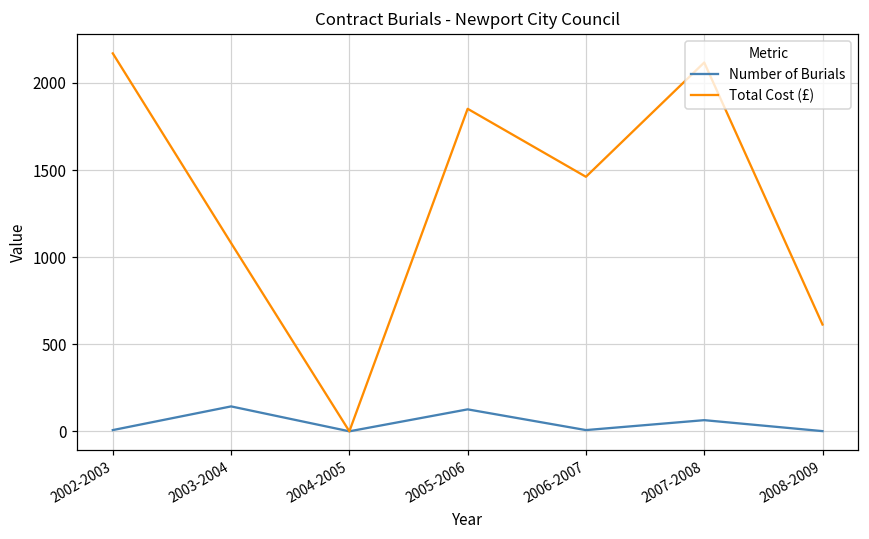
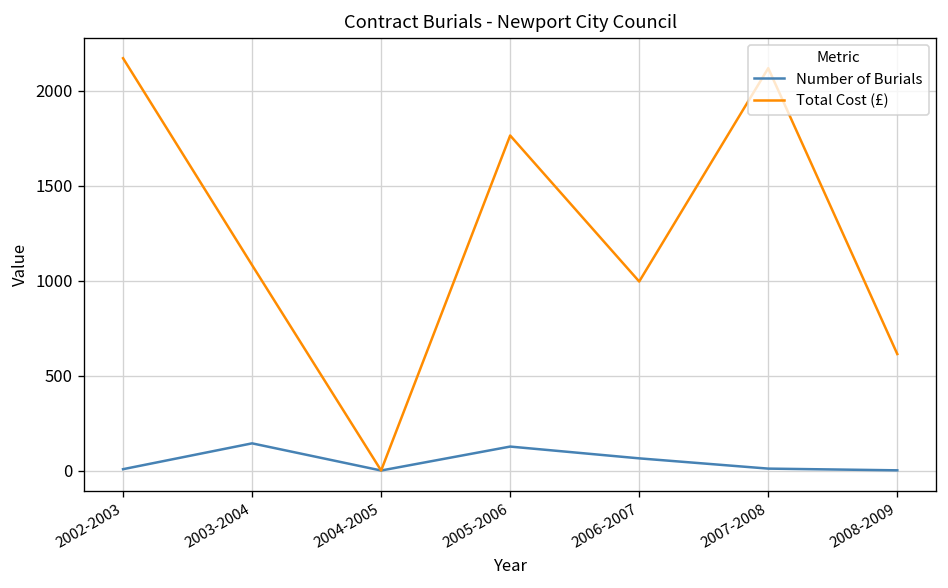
  {
    "Number of Burials": {
      "2002-2003": 10,
      "2003-2004": 140,
      "2005-2006": 130,
-     "2006-2007": 10,
-     "2007-2008": 60,
+     "2006-2007": 60,
+     "2007-2008": 10,
      "2008-2009": 0
    },
    "Total Cost (£)": {
      "2002-2003": 2170,
      "2003-2004": 1080,
-     "2005-2006": 1850,
-     "2006-2007": 1460,
+     "2005-2006": 1760,
+     "2006-2007": 990,
      "2008-2009": 610
    }
  }
